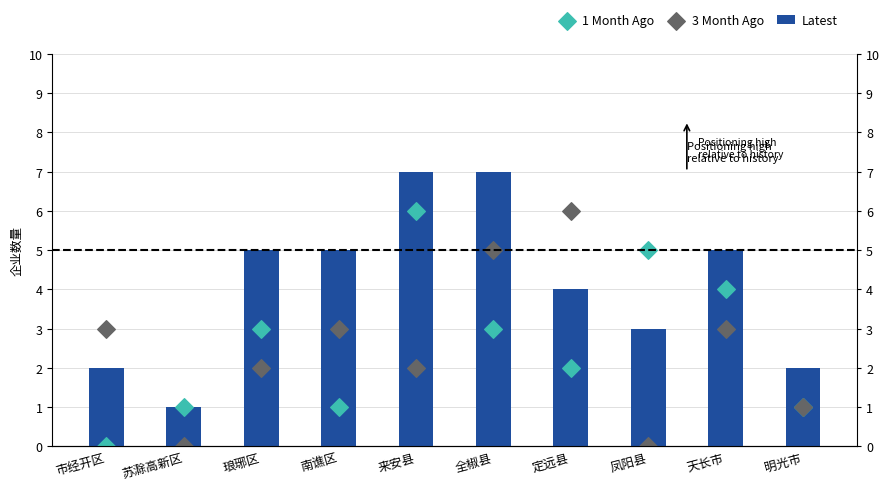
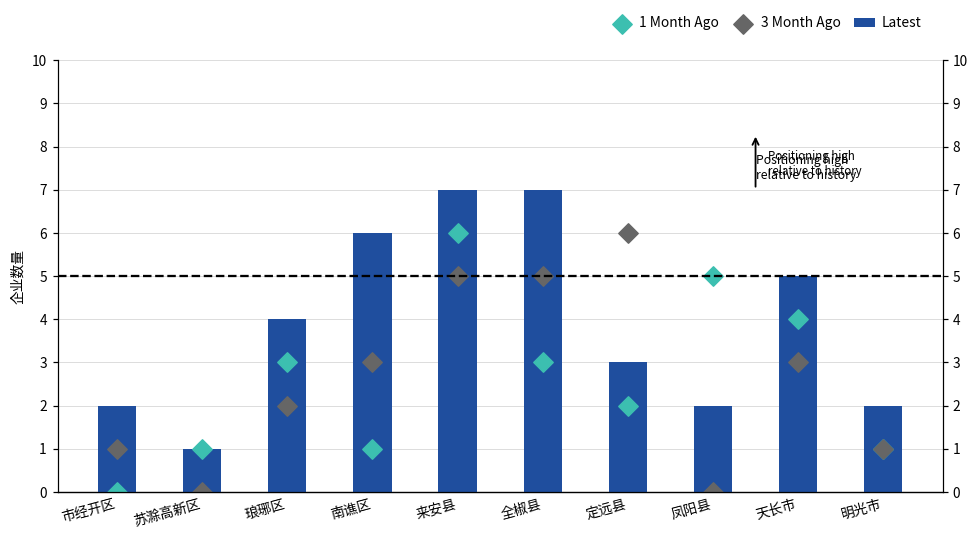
  {
    "Latest": {
      "市经开区": 2,
      "苏滁高新区": 1,
-     "琅琊区": 5,
-     "南谯区": 5,
+     "琅琊区": 4,
+     "南谯区": 6,
      "来安县": 7,
      "全椒县": 7,
-     "定远县": 4,
-     "凤阳县": 3,
+     "定远县": 3,
+     "凤阳县": 2,
      "天长市": 5,
      "明光市": 2
    },
    "3 Month Ago": {
-     "市经开区": 3,
-     "来安县": 2
+     "市经开区": 1,
+     "来安县": 5
    }
  }
